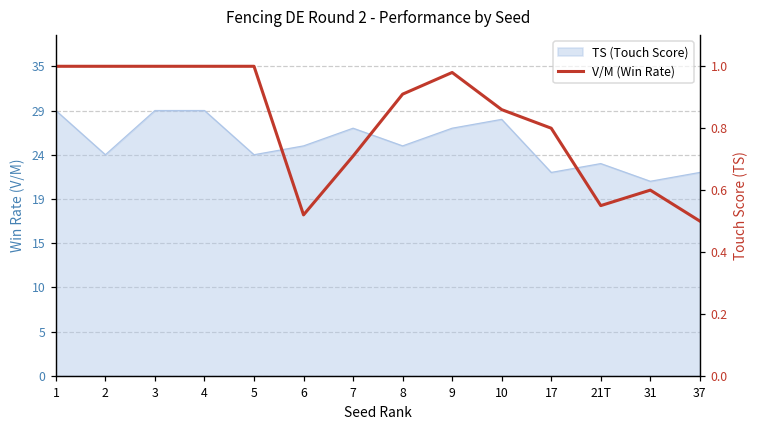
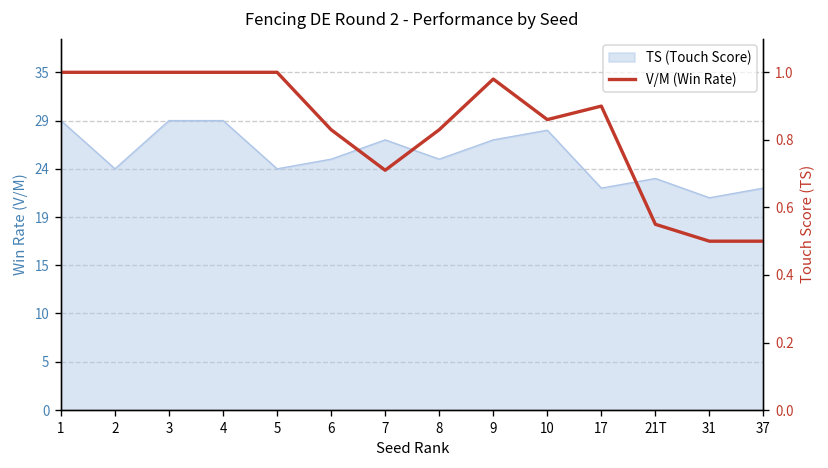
  {
    "V/M (Win Rate)": {
      "1": 1.00,
      "2": 1.00,
      "3": 1.00,
      "4": 1.00,
      "5": 1.00,
-     "6": 0.52,
+     "6": 0.83,
      "7": 0.71,
-     "8": 0.91,
+     "8": 0.83,
      "9": 0.98,
      "10": 0.86,
-     "17": 0.8,
+     "17": 0.9,
      "21T": 0.55,
-     "31": 0.6,
+     "31": 0.5,
      "37": 0.50
    }
  }
